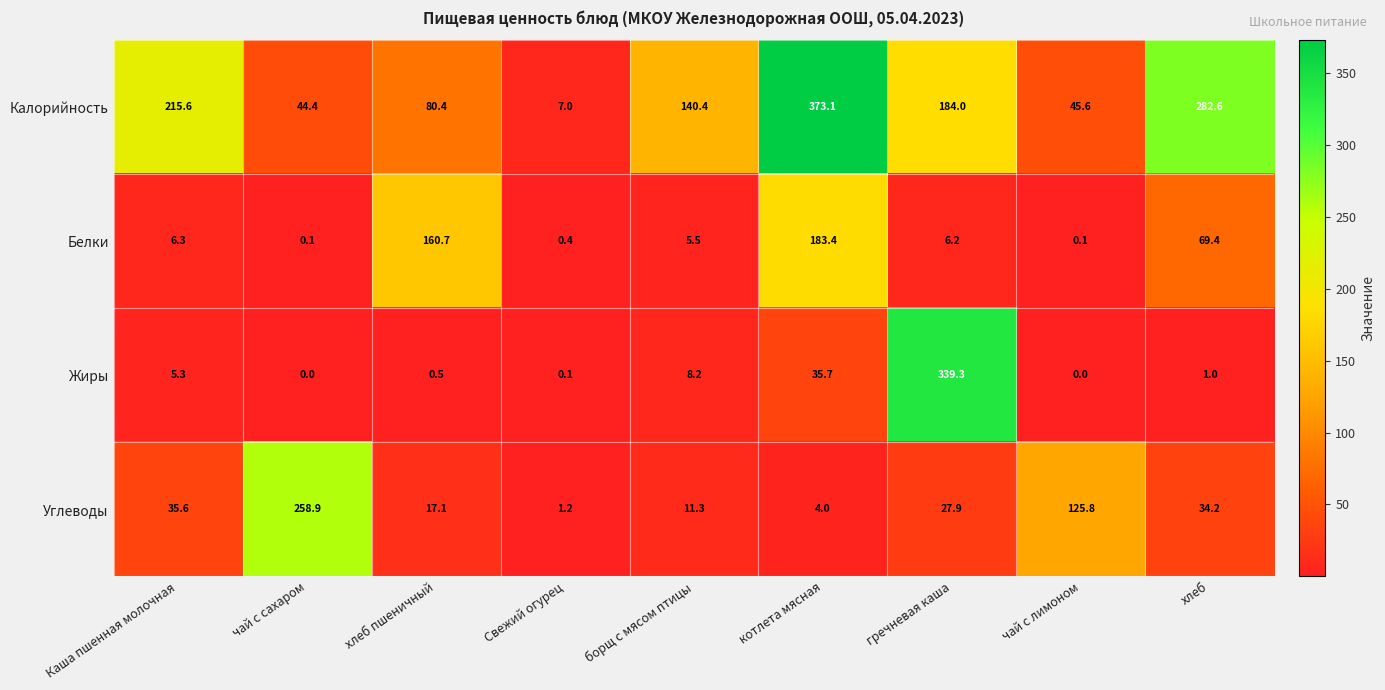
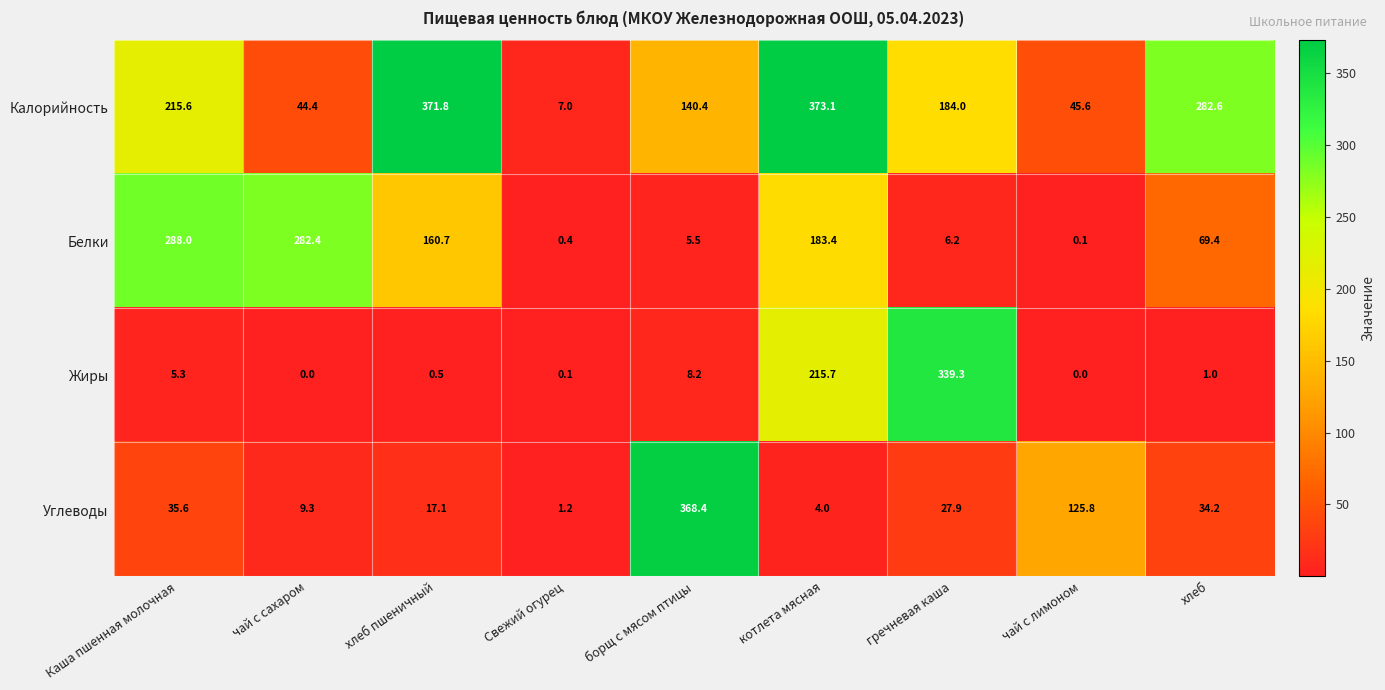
  {
    "Калорийность": {
      "Каша пшенная молочная": 215.6,
      "чай с сахаром": 44.4,
-     "хлеб пшеничный": 80.4,
+     "хлеб пшеничный": 371.8,
      "Свежий огурец": 7.0,
      "борщ с мясом птицы": 140.4,
      "котлета мясная": 373.1,
      "гречневая каша": 184.0,
      "чай с лимоном": 45.6,
      "хлеб": 282.6
    },
    "Белки": {
-     "Каша пшенная молочная": 6.3,
-     "чай с сахаром": 0.1,
+     "Каша пшенная молочная": 288.0,
+     "чай с сахаром": 282.4,
      "хлеб пшеничный": 160.7,
      "Свежий огурец": 0.4,
      "борщ с мясом птицы": 5.5,
      "котлета мясная": 183.4,
      "гречневая каша": 6.2,
      "чай с лимоном": 0.1,
      "хлеб": 69.4
    },
    "Жиры": {
      "Каша пшенная молочная": 5.3,
      "чай с сахаром": 0.0,
      "хлеб пшеничный": 0.5,
      "Свежий огурец": 0.1,
      "борщ с мясом птицы": 8.2,
-     "котлета мясная": 35.7,
+     "котлета мясная": 215.7,
      "гречневая каша": 339.3,
      "чай с лимоном": 0.0,
      "хлеб": 1.0
    },
    "Углеводы": {
      "Каша пшенная молочная": 35.6,
-     "чай с сахаром": 258.9,
+     "чай с сахаром": 9.3,
      "хлеб пшеничный": 17.1,
      "Свежий огурец": 1.2,
-     "борщ с мясом птицы": 11.3,
+     "борщ с мясом птицы": 368.4,
      "котлета мясная": 4.0,
      "гречневая каша": 27.9,
      "чай с лимоном": 125.8,
      "хлеб": 34.2
    }
  }
